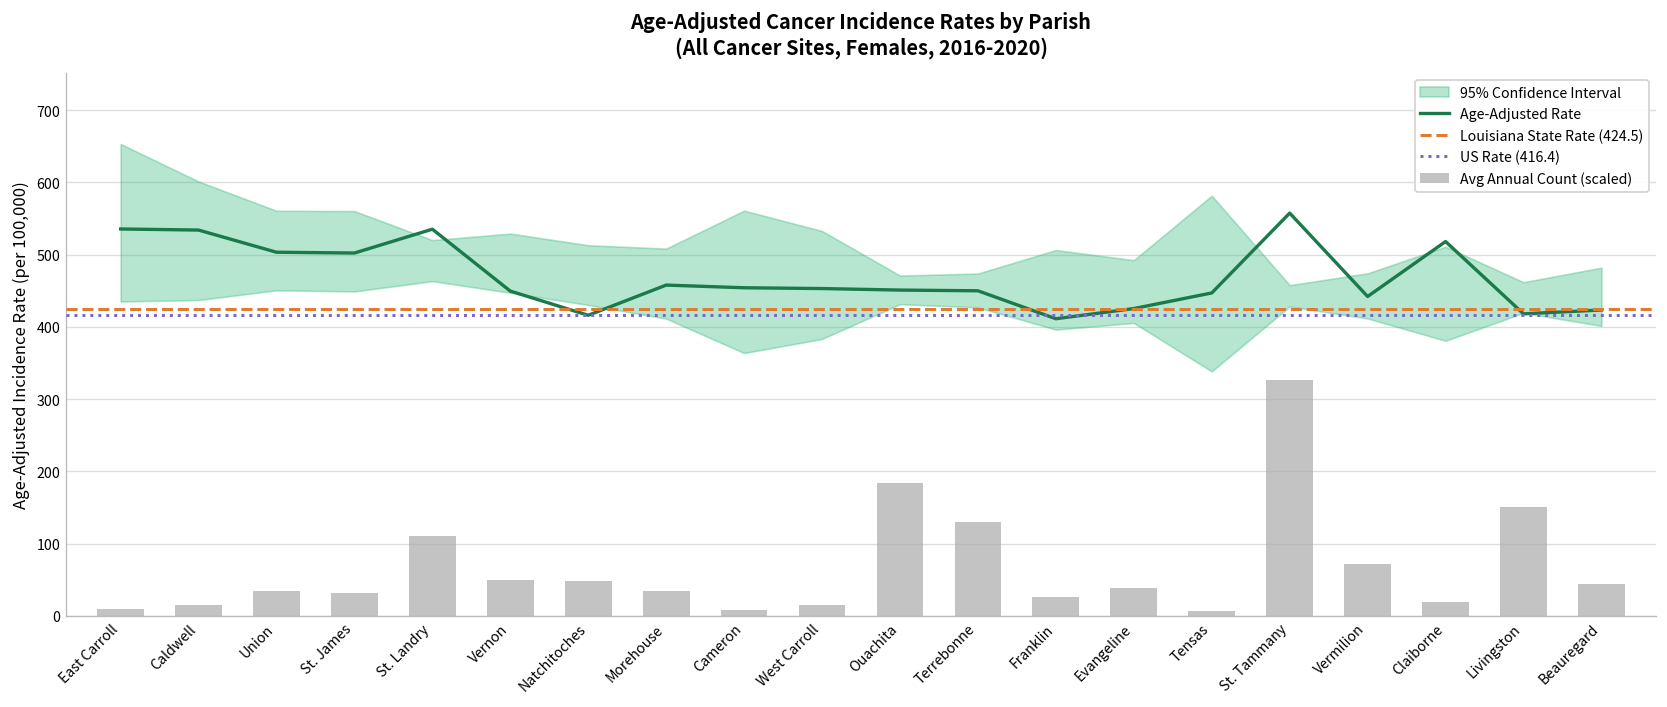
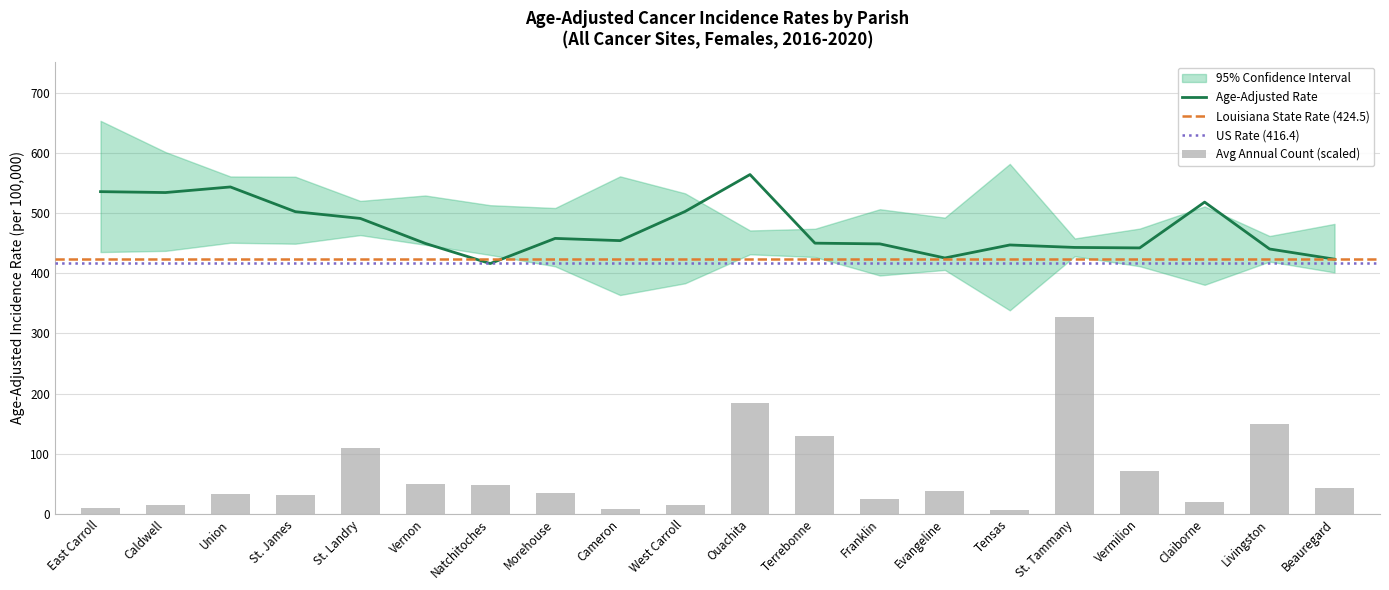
  {
    "Age-Adjusted Rate": {
      "East Carroll": 540,
      "Caldwell": 530,
-     "Union": 500,
+     "Union": 540,
      "St. James": 500,
-     "St. Landry": 540,
+     "St. Landry": 490,
      "Vernon": 450,
      "Natchitoches": 420,
      "Morehouse": 460,
      "Cameron": 450,
-     "West Carroll": 450,
-     "Ouachita": 450,
+     "West Carroll": 500,
+     "Ouachita": 560,
      "Terrebonne": 450,
-     "Franklin": 410,
+     "Franklin": 450,
      "Evangeline": 430,
      "Tensas": 450,
-     "St. Tammany": 560,
+     "St. Tammany": 440,
      "Vermilion": 440,
      "Claiborne": 520,
-     "Livingston": 420,
+     "Livingston": 440,
      "Beauregard": 420
    }
  }
